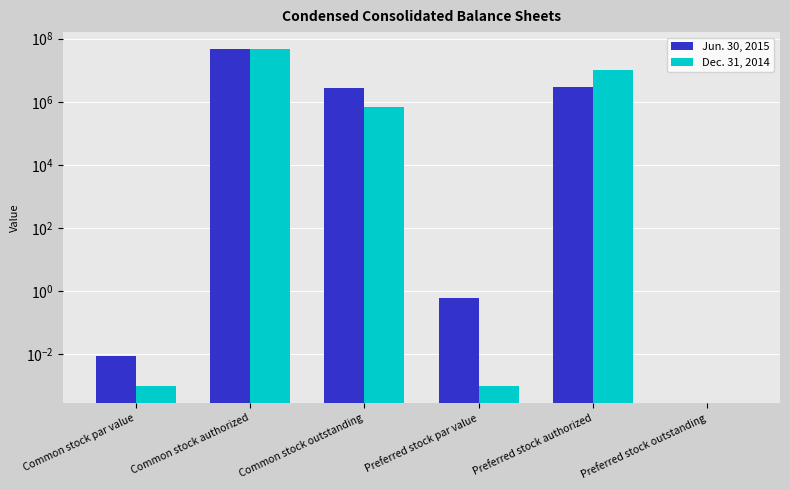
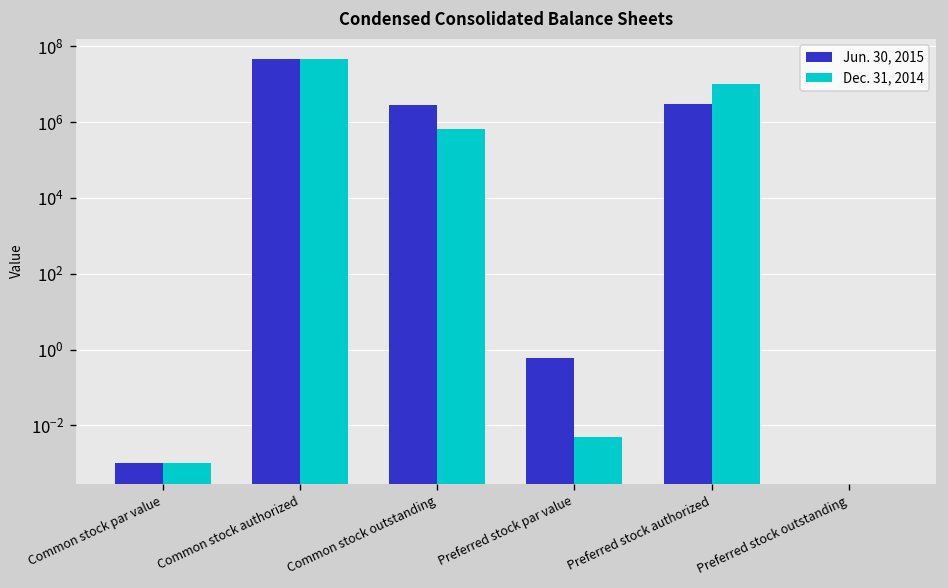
  {
    "Jun. 30, 2015": {
-     "Common stock par value": 0.009,
+     "Common stock par value": 0.001,
      "Common stock authorized": 50000000,
      "Common stock outstanding": 3000000,
      "Preferred stock par value": 0.6,
      "Preferred stock authorized": 3000000
    },
    "Dec. 31, 2014": {
      "Common stock par value": 0.001,
      "Common stock authorized": 50000000,
      "Common stock outstanding": 700000,
-     "Preferred stock par value": 0.001,
+     "Preferred stock par value": 0.005,
      "Preferred stock authorized": 10000000
    }
  }
